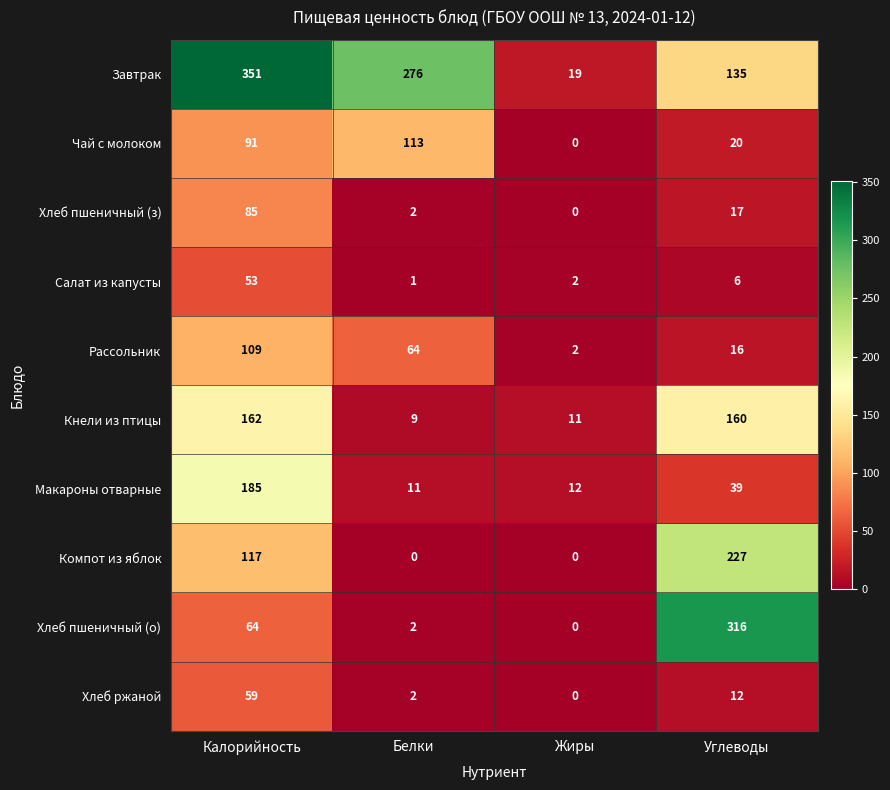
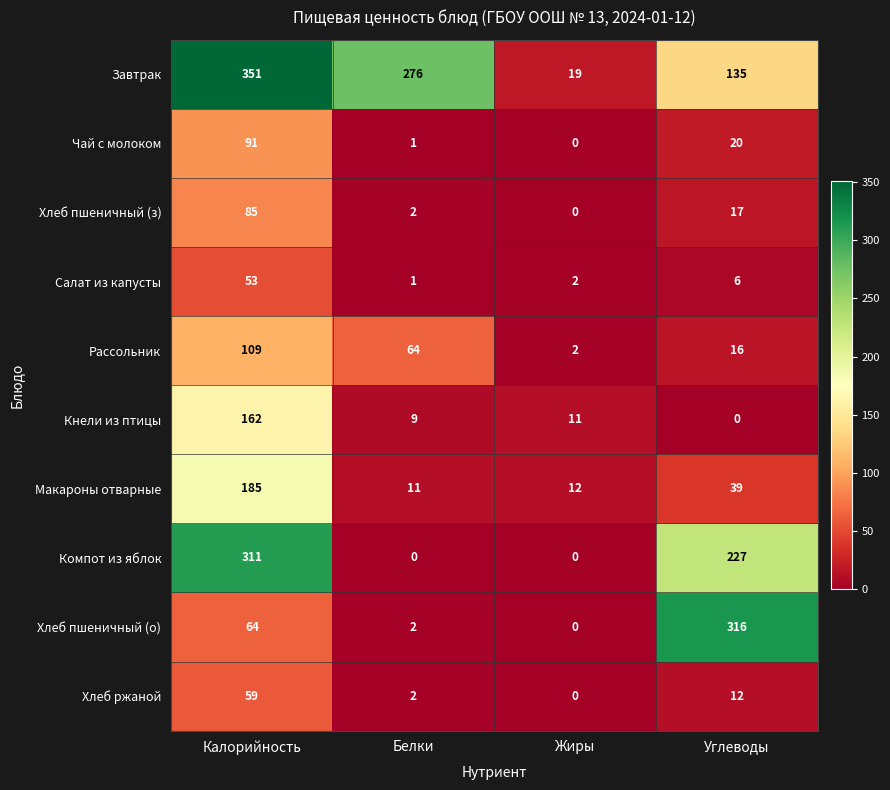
  {
    "Завтрак": {
      "Калорийность": 351,
      "Белки": 276,
      "Жиры": 19,
      "Углеводы": 135
    },
    "Чай с молоком": {
      "Калорийность": 91,
-     "Белки": 113,
+     "Белки": 1,
      "Жиры": 0,
      "Углеводы": 20
    },
    "Хлеб пшеничный (з)": {
      "Калорийность": 85,
      "Белки": 2,
      "Жиры": 0,
      "Углеводы": 17
    },
    "Салат из капусты": {
      "Калорийность": 53,
      "Белки": 1,
      "Жиры": 2,
      "Углеводы": 6
    },
    "Рассольник": {
      "Калорийность": 109,
      "Белки": 64,
      "Жиры": 2,
      "Углеводы": 16
    },
    "Кнели из птицы": {
      "Калорийность": 162,
      "Белки": 9,
      "Жиры": 11,
-     "Углеводы": 160
+     "Углеводы": 0
    },
    "Макароны отварные": {
      "Калорийность": 185,
      "Белки": 11,
      "Жиры": 12,
      "Углеводы": 39
    },
    "Компот из яблок": {
-     "Калорийность": 117,
+     "Калорийность": 311,
      "Белки": 0,
      "Жиры": 0,
      "Углеводы": 227
    },
    "Хлеб пшеничный (о)": {
      "Калорийность": 64,
      "Белки": 2,
      "Жиры": 0,
      "Углеводы": 316
    },
    "Хлеб ржаной": {
      "Калорийность": 59,
      "Белки": 2,
      "Жиры": 0,
      "Углеводы": 12
    }
  }
